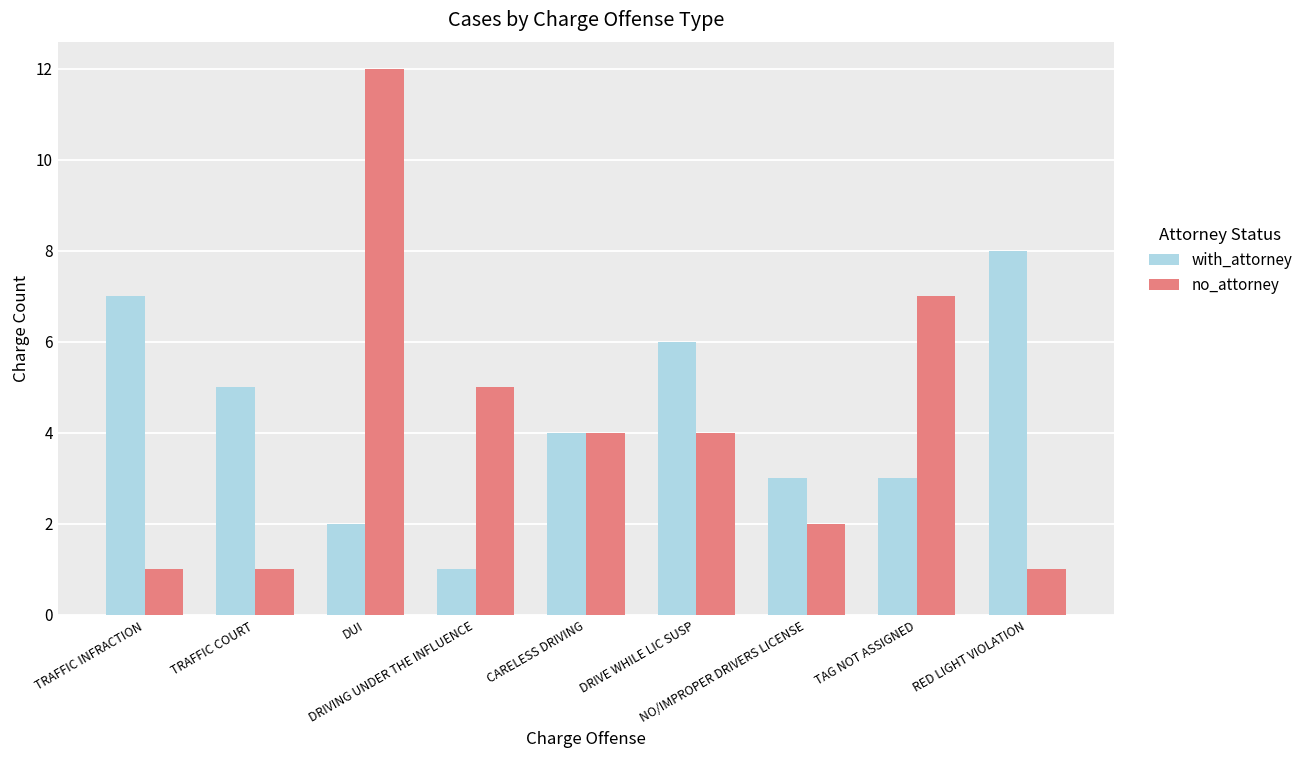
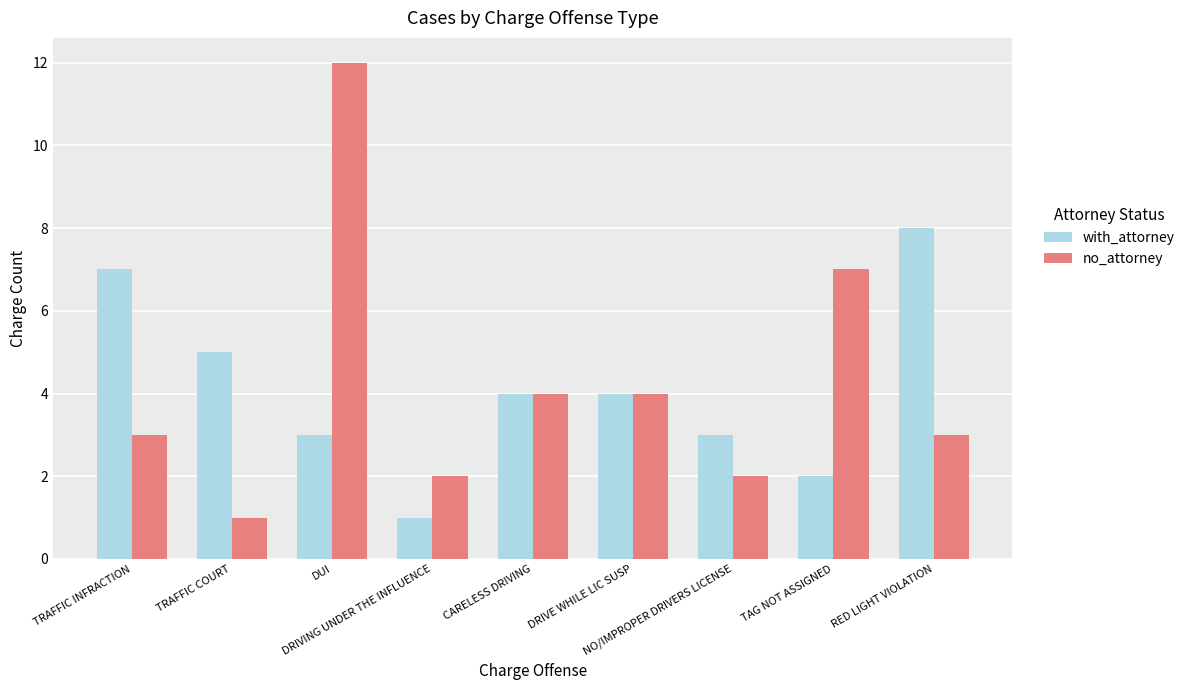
  {
    "with_attorney": {
      "TRAFFIC INFRACTION": 7,
      "TRAFFIC COURT": 5,
-     "DUI": 2,
+     "DUI": 3,
      "DRIVING UNDER THE INFLUENCE": 1,
      "CARELESS DRIVING": 4,
-     "DRIVE WHILE LIC SUSP": 6,
+     "DRIVE WHILE LIC SUSP": 4,
      "NO/IMPROPER DRIVERS LICENSE": 3,
-     "TAG NOT ASSIGNED": 3,
+     "TAG NOT ASSIGNED": 2,
      "RED LIGHT VIOLATION": 8
    },
    "no_attorney": {
-     "TRAFFIC INFRACTION": 1,
+     "TRAFFIC INFRACTION": 3,
      "TRAFFIC COURT": 1,
      "DUI": 12,
-     "DRIVING UNDER THE INFLUENCE": 5,
+     "DRIVING UNDER THE INFLUENCE": 2,
      "CARELESS DRIVING": 4,
      "DRIVE WHILE LIC SUSP": 4,
      "NO/IMPROPER DRIVERS LICENSE": 2,
      "TAG NOT ASSIGNED": 7,
-     "RED LIGHT VIOLATION": 1
+     "RED LIGHT VIOLATION": 3
    }
  }
